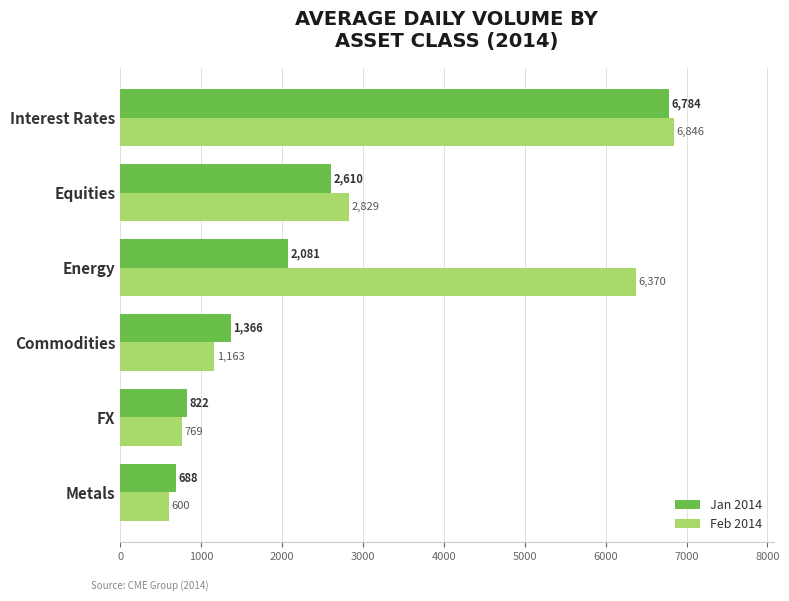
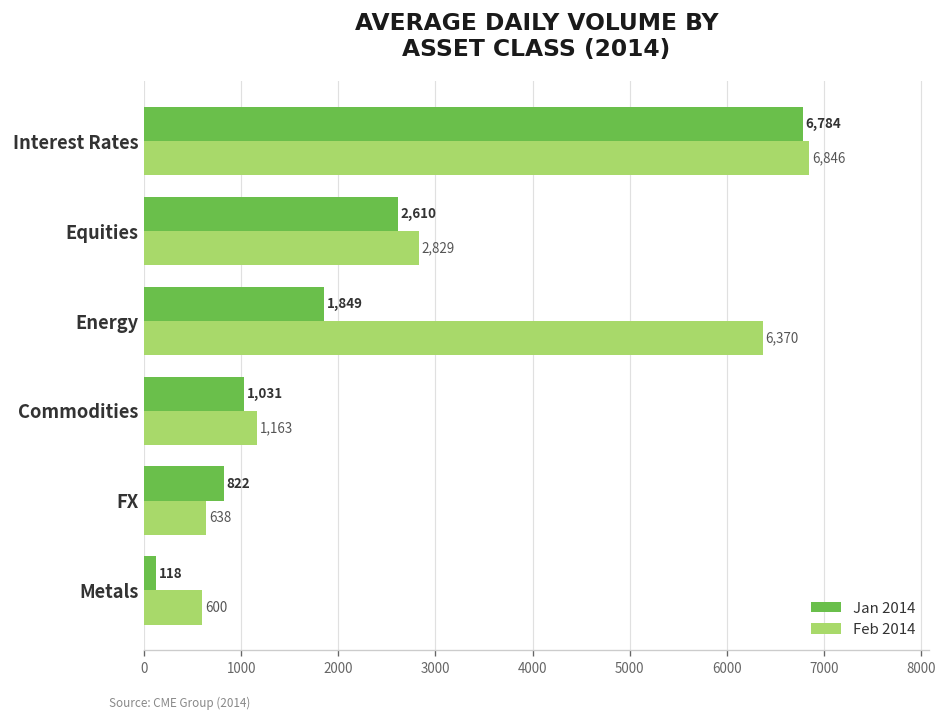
  {
    "Jan 2014": {
      "Interest Rates": "6,784",
      "Equities": "2,610",
-     "Energy": "2,081",
-     "Commodities": "1,366",
+     "Energy": "1,849",
+     "Commodities": "1,031",
      "FX": "822",
-     "Metals": "688"
+     "Metals": "118"
    },
    "Feb 2014": {
      "Interest Rates": "6,846",
      "Equities": "2,829",
      "Energy": "6,370",
      "Commodities": "1,163",
-     "FX": "769",
+     "FX": "638",
      "Metals": "600"
    }
  }
